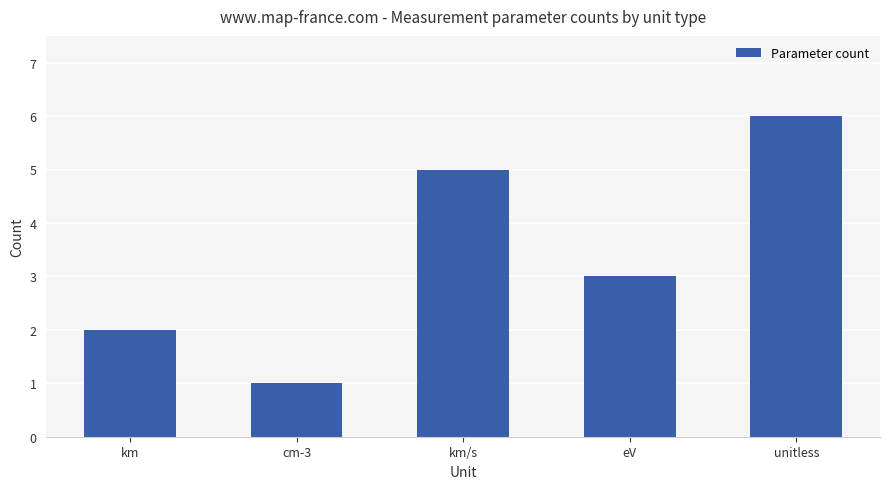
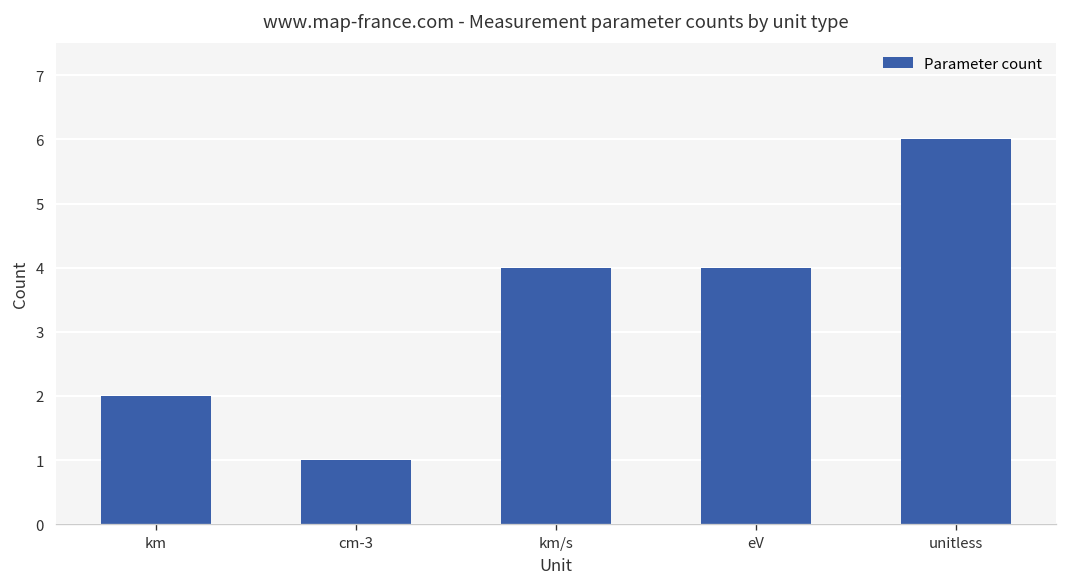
  {
    "km": 2,
    "cm-3": 1,
-   "km/s": 5,
-   "eV": 3,
+   "km/s": 4,
+   "eV": 4,
    "unitless": 6
  }
